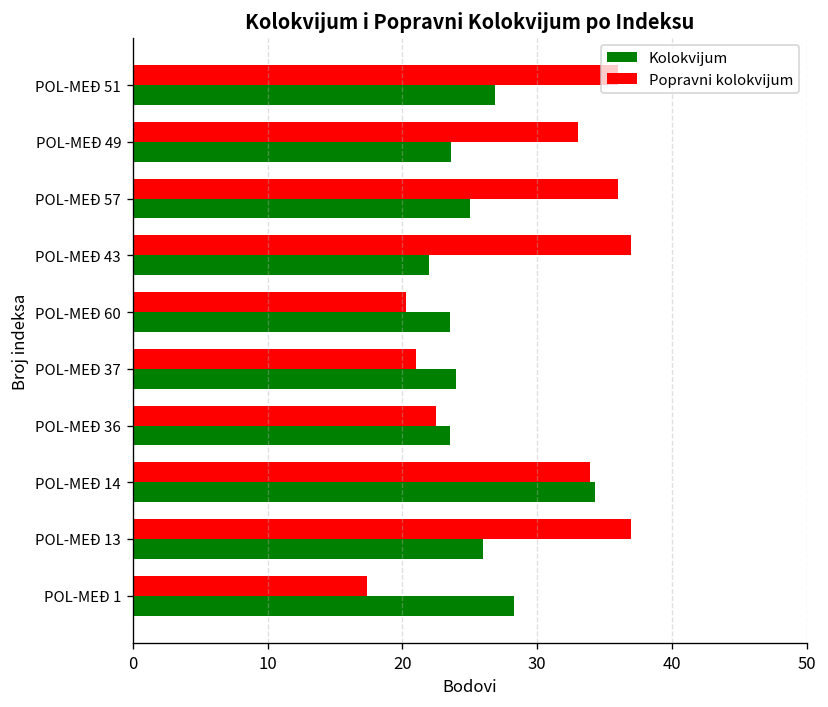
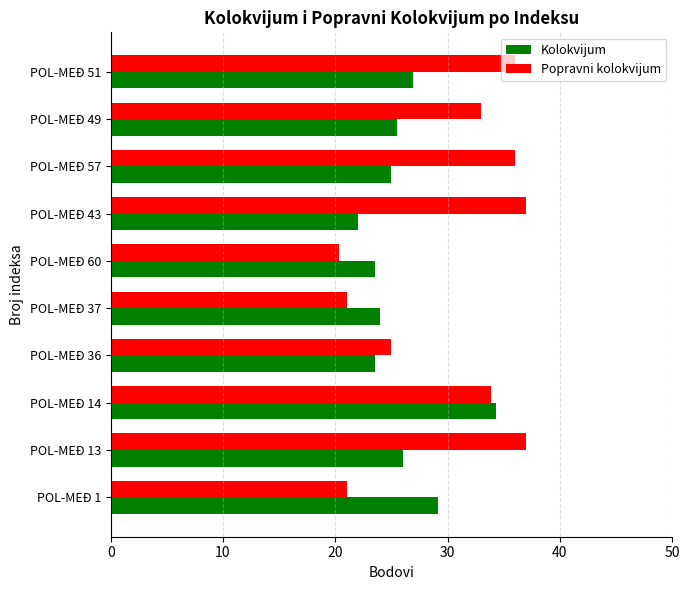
  {
    "Kolokvijum": {
      "POL-MEĐ 51": 26.9,
-     "POL-MEĐ 49": 23.6,
+     "POL-MEĐ 49": 25.5,
      "POL-MEĐ 57": 25.0,
      "POL-MEĐ 43": 22.0,
      "POL-MEĐ 60": 23.5,
      "POL-MEĐ 37": 24.0,
      "POL-MEĐ 36": 23.5,
      "POL-MEĐ 14": 34.3,
      "POL-MEĐ 13": 26.0,
-     "POL-MEĐ 1": 28.3
+     "POL-MEĐ 1": 29.1
    },
    "Popravni kolokvijum": {
      "POL-MEĐ 49": 33.0,
      "POL-MEĐ 57": 36.0,
      "POL-MEĐ 43": 37.0,
      "POL-MEĐ 60": 20.3,
      "POL-MEĐ 37": 21.0,
-     "POL-MEĐ 36": 22.5,
+     "POL-MEĐ 36": 25.0,
      "POL-MEĐ 14": 33.9,
      "POL-MEĐ 13": 37.0,
-     "POL-MEĐ 1": 17.4
+     "POL-MEĐ 1": 21.0
    }
  }
